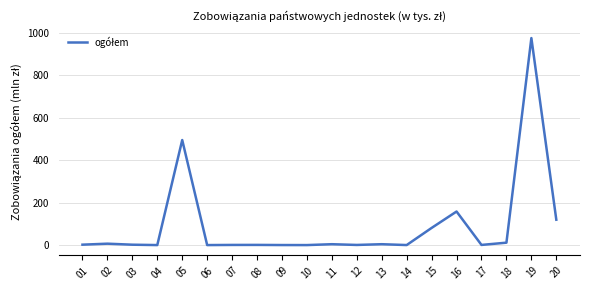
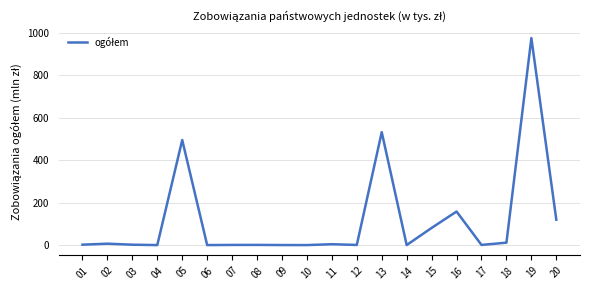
  {
    "01": 0,
    "02": 10,
    "03": 0,
    "04": 0,
    "05": 500,
    "06": 0,
    "07": 0,
    "08": 0,
    "09": 0,
    "10": 0,
    "11": 0,
    "12": 0,
-   "13": 0,
+   "13": 530,
    "14": 0,
    "15": 80,
    "16": 160,
    "17": 0,
    "18": 10,
    "19": 980,
    "20": 120
  }
